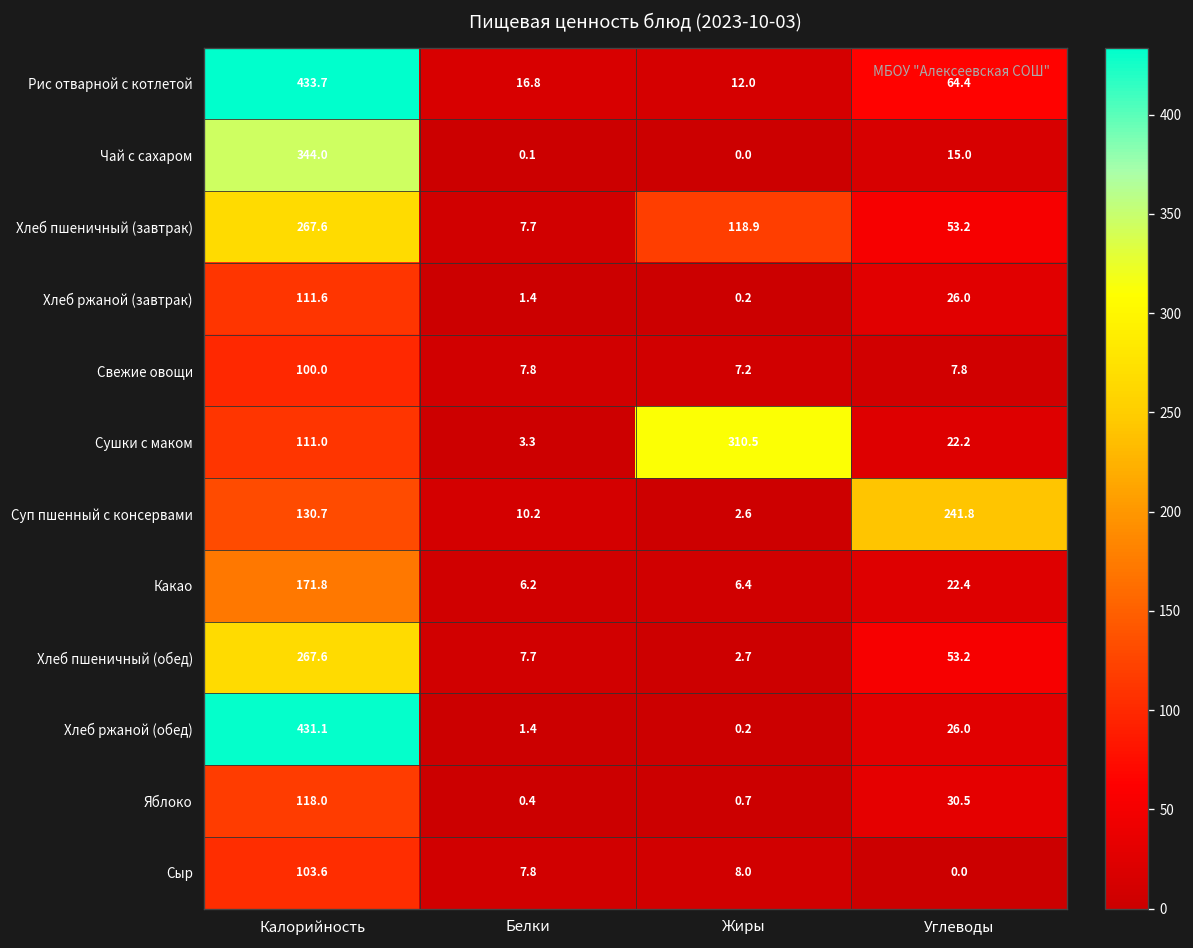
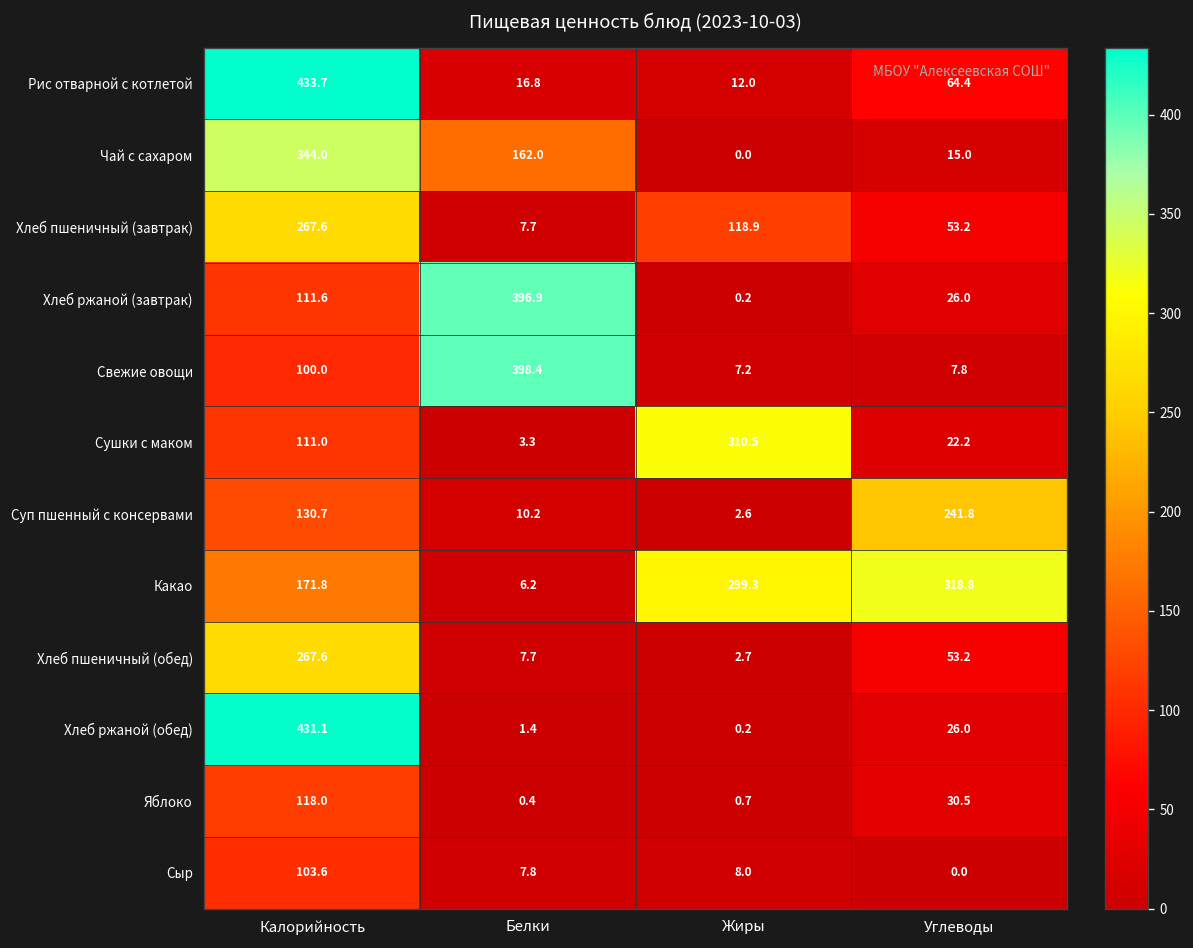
  {
    "Рис отварной с котлетой": {
      "Калорийность": 433.7,
      "Белки": 16.8,
      "Жиры": 12.0
    },
    "Чай с сахаром": {
      "Калорийность": 344.0,
-     "Белки": 0.1,
+     "Белки": 162.0,
      "Жиры": 0.0,
      "Углеводы": 15.0
    },
    "Хлеб пшеничный (завтрак)": {
      "Калорийность": 267.6,
      "Белки": 7.7,
      "Жиры": 118.9,
      "Углеводы": 53.2
    },
    "Хлеб ржаной (завтрак)": {
      "Калорийность": 111.6,
-     "Белки": 1.4,
+     "Белки": 396.9,
      "Жиры": 0.2,
      "Углеводы": 26.0
    },
    "Свежие овощи": {
      "Калорийность": 100.0,
-     "Белки": 7.8,
+     "Белки": 398.4,
      "Жиры": 7.2,
      "Углеводы": 7.8
    },
    "Сушки с маком": {
      "Калорийность": 111.0,
      "Белки": 3.3,
      "Жиры": 310.5,
      "Углеводы": 22.2
    },
    "Суп пшенный с консервами": {
      "Калорийность": 130.7,
      "Белки": 10.2,
      "Жиры": 2.6,
      "Углеводы": 241.8
    },
    "Какао": {
      "Калорийность": 171.8,
      "Белки": 6.2,
-     "Жиры": 6.4,
-     "Углеводы": 22.4
+     "Жиры": 299.3,
+     "Углеводы": 318.8
    },
    "Хлеб пшеничный (обед)": {
      "Калорийность": 267.6,
      "Белки": 7.7,
      "Жиры": 2.7,
      "Углеводы": 53.2
    },
    "Хлеб ржаной (обед)": {
      "Калорийность": 431.1,
      "Белки": 1.4,
      "Жиры": 0.2,
      "Углеводы": 26.0
    },
    "Яблоко": {
      "Калорийность": 118.0,
      "Белки": 0.4,
      "Жиры": 0.7,
      "Углеводы": 30.5
    },
    "Сыр": {
      "Калорийность": 103.6,
      "Белки": 7.8,
      "Жиры": 8.0,
      "Углеводы": 0.0
    }
  }
